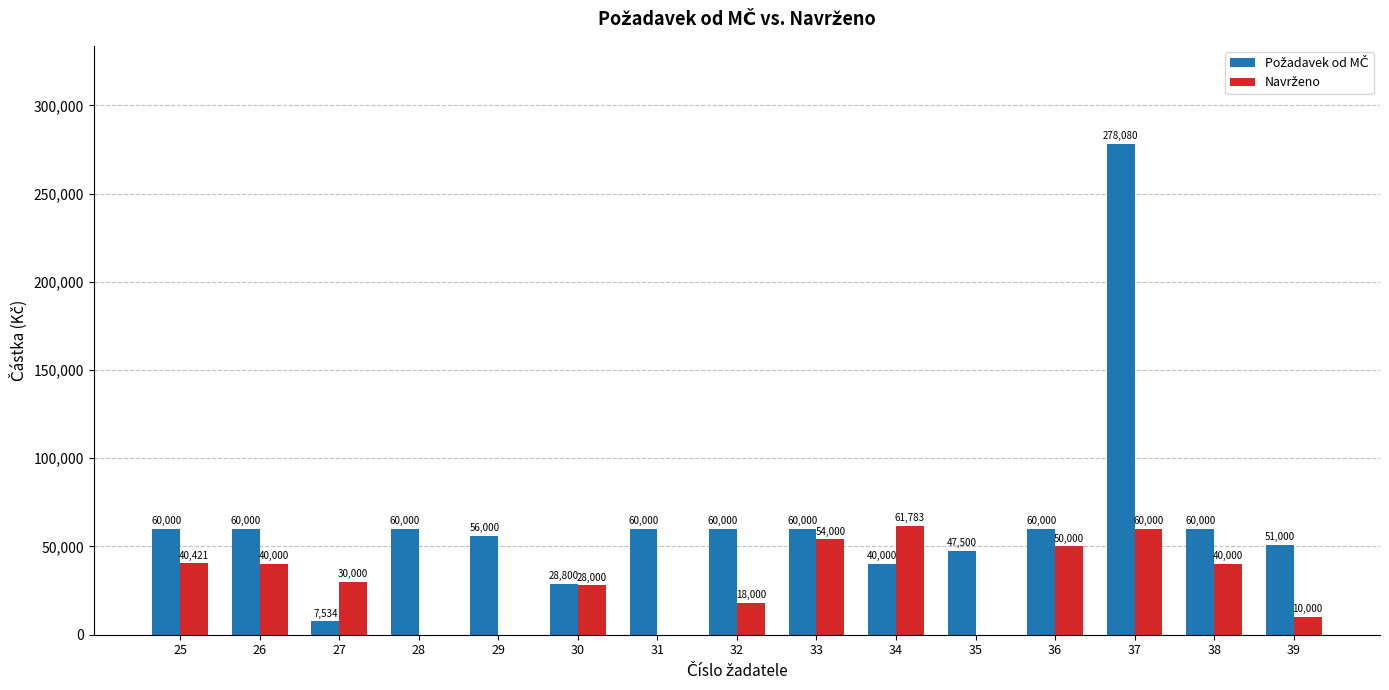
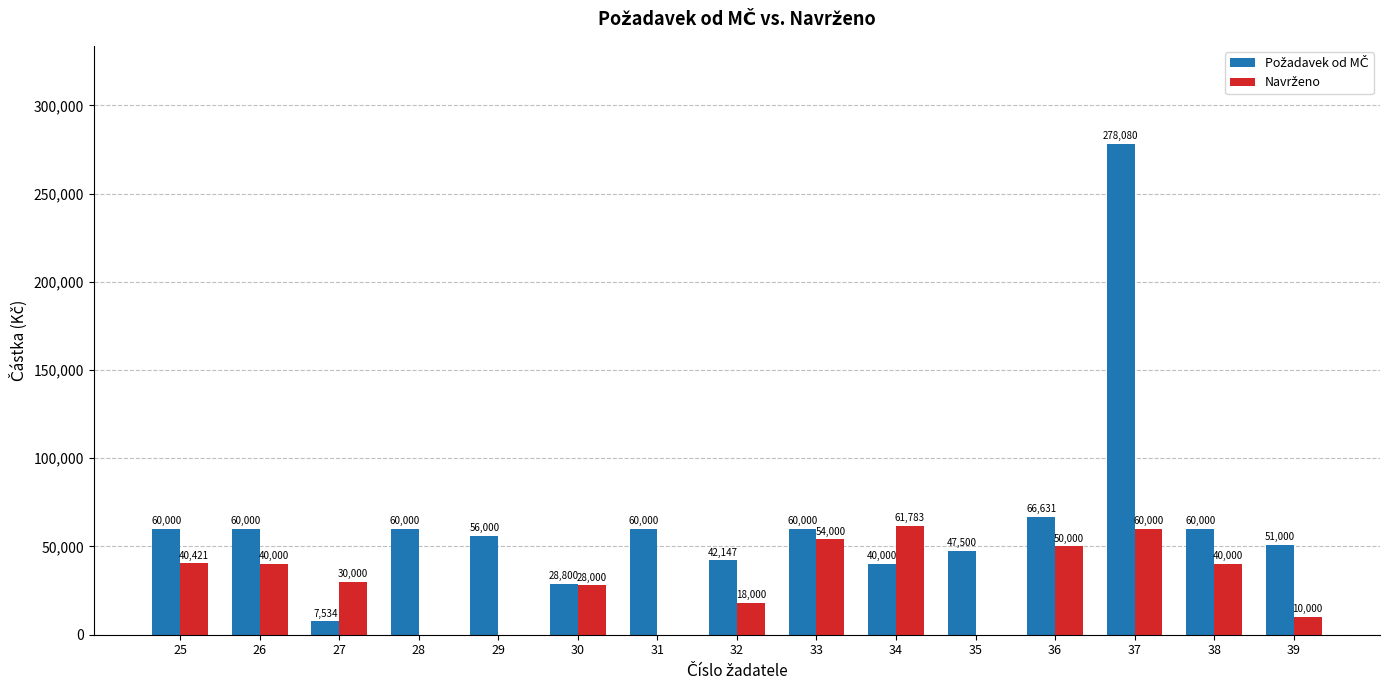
  {
    "Požadavek od MČ": {
      "25": "60,000",
      "26": "60,000",
      "27": "7,534",
      "28": "60,000",
      "29": "56,000",
      "30": "28,800",
      "31": "60,000",
-     "32": "60,000",
+     "32": "42,147",
      "33": "60,000",
      "34": "40,000",
      "35": "47,500",
-     "36": "60,000",
+     "36": "66,631",
      "37": "278,080",
      "38": "60,000",
      "39": "51,000"
    },
    "Navrženo": {
      "25": "40,421",
      "26": "40,000",
      "27": "30,000",
      "30": "28,000",
      "32": "18,000",
      "33": "54,000",
      "34": "61,783",
      "36": "50,000",
      "37": "60,000",
      "38": "40,000",
      "39": "10,000"
    }
  }
